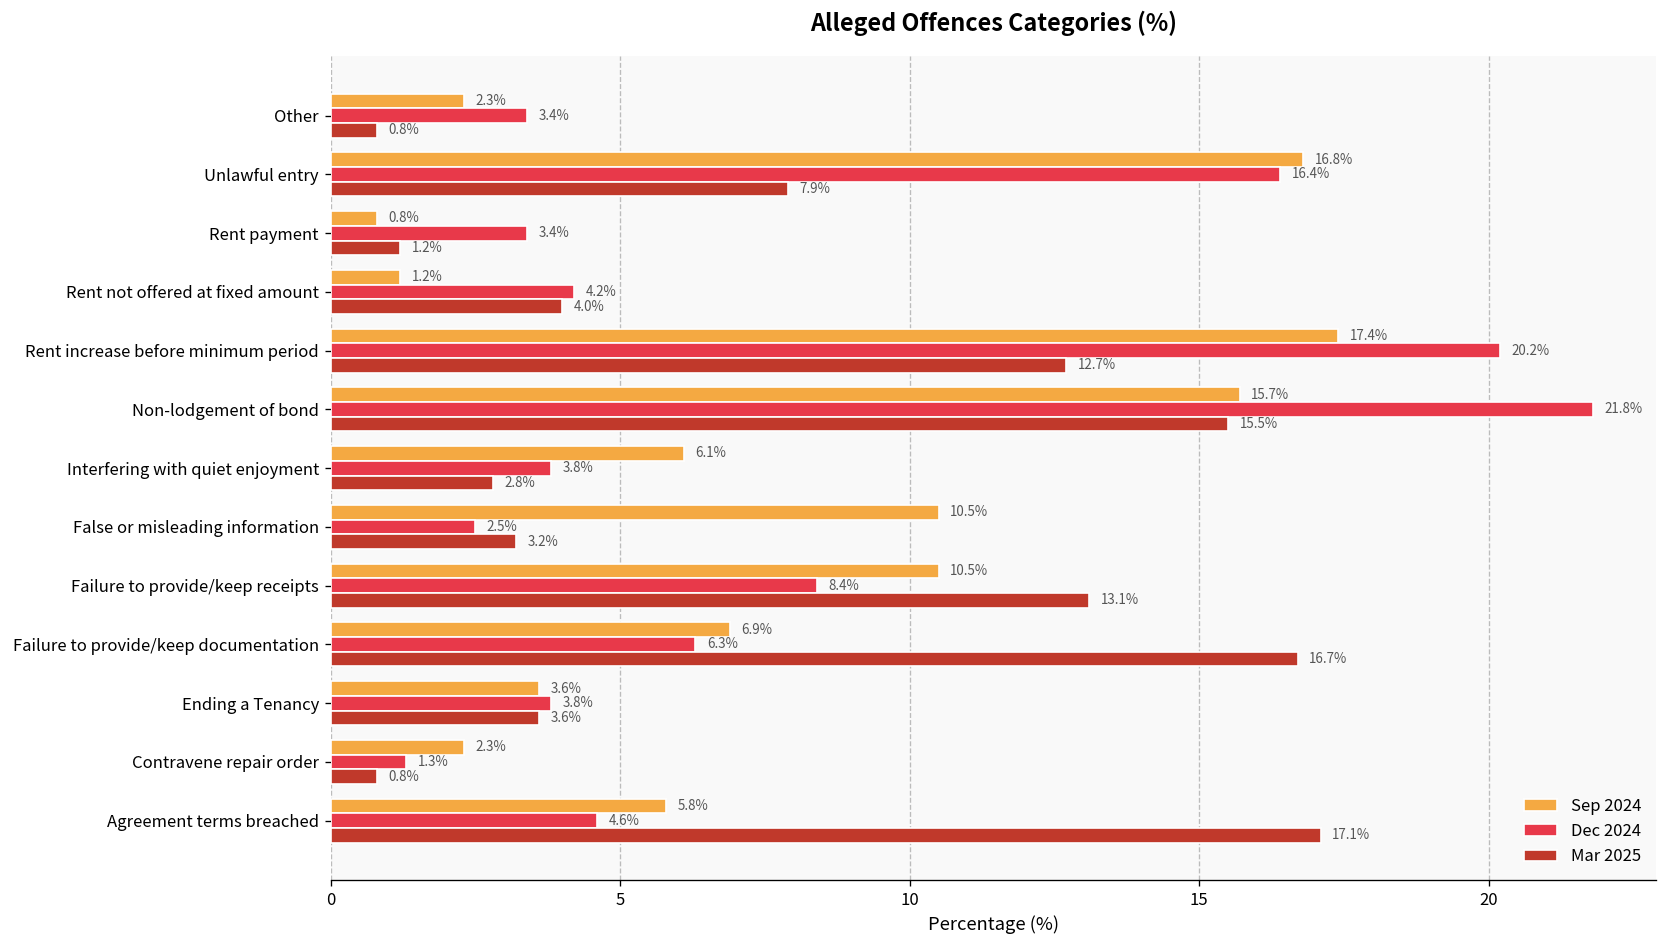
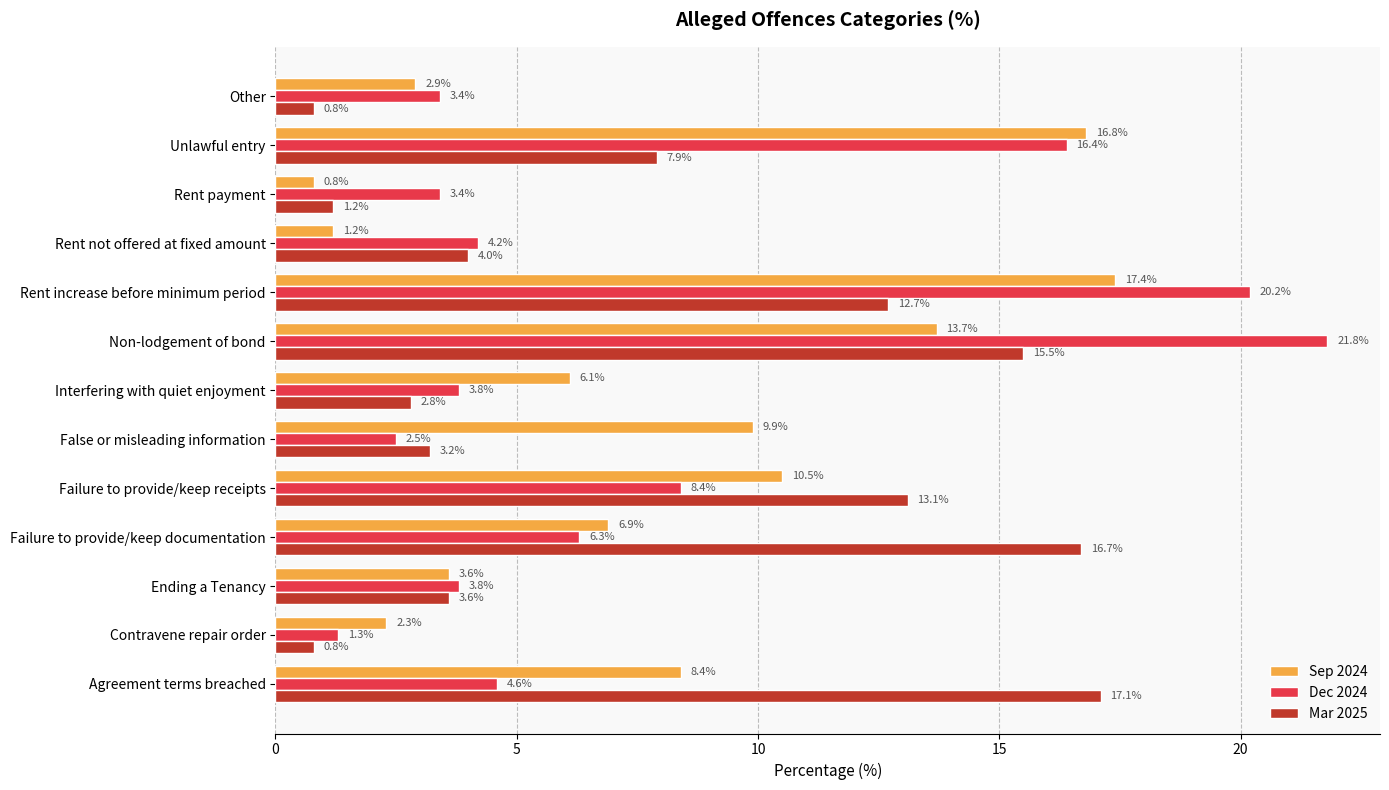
  {
    "Sep 2024": {
-     "Other": "2.3%",
+     "Other": "2.9%",
      "Unlawful entry": "16.8%",
      "Rent payment": "0.8%",
      "Rent not offered at fixed amount": "1.2%",
      "Rent increase before minimum period": "17.4%",
-     "Non-lodgement of bond": "15.7%",
+     "Non-lodgement of bond": "13.7%",
      "Interfering with quiet enjoyment": "6.1%",
-     "False or misleading information": "10.5%",
+     "False or misleading information": "9.9%",
      "Failure to provide/keep receipts": "10.5%",
      "Failure to provide/keep documentation": "6.9%",
      "Ending a Tenancy": "3.6%",
      "Contravene repair order": "2.3%",
-     "Agreement terms breached": "5.8%"
+     "Agreement terms breached": "8.4%"
    }
  }
